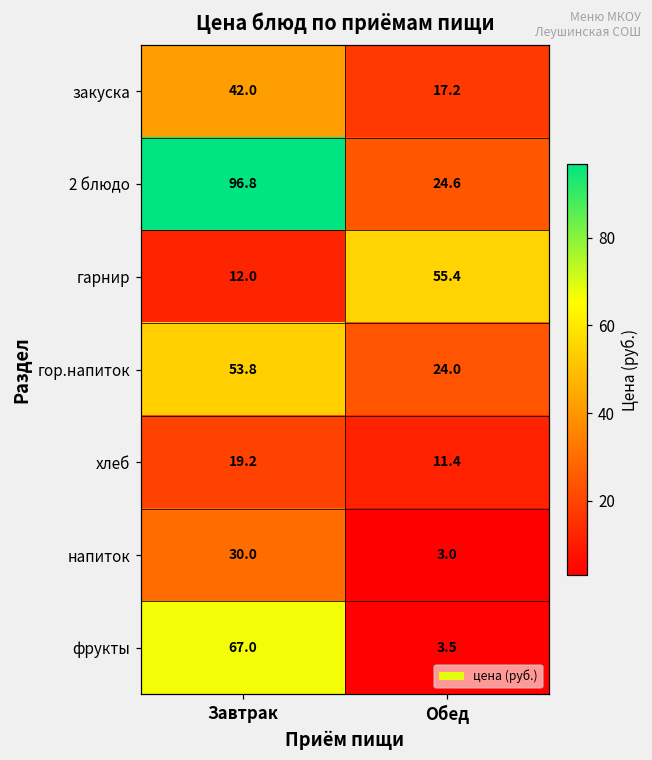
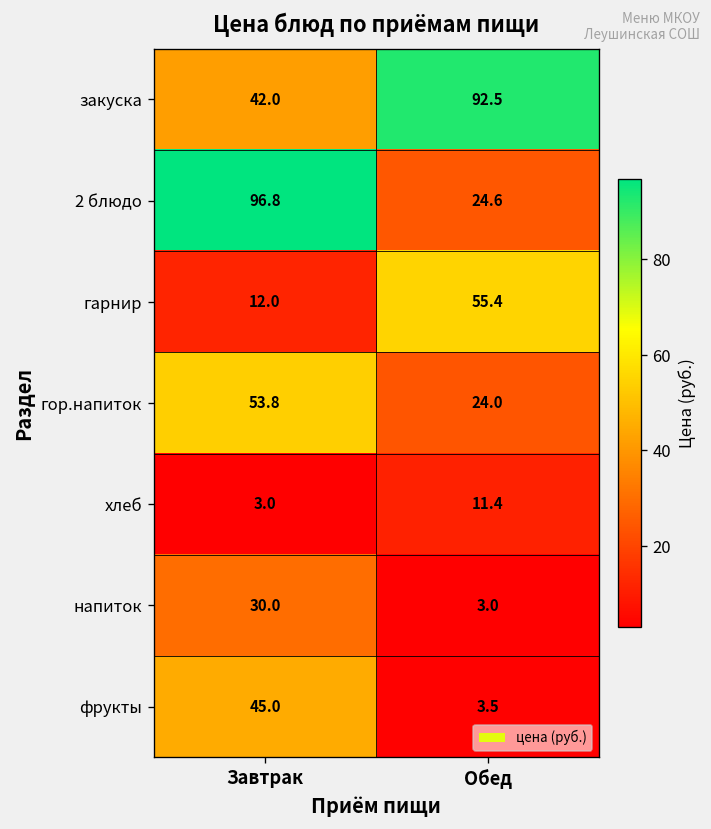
  {
    "закуска": {
      "Завтрак": 42.0,
-     "Обед": 17.2
+     "Обед": 92.5
    },
    "2 блюдо": {
      "Завтрак": 96.8,
      "Обед": 24.6
    },
    "гарнир": {
      "Завтрак": 12.0,
      "Обед": 55.4
    },
    "гор.напиток": {
      "Завтрак": 53.8,
      "Обед": 24.0
    },
    "хлеб": {
-     "Завтрак": 19.2,
+     "Завтрак": 3.0,
      "Обед": 11.4
    },
    "напиток": {
      "Завтрак": 30.0,
      "Обед": 3.0
    },
    "фрукты": {
-     "Завтрак": 67.0,
+     "Завтрак": 45.0,
      "Обед": 3.5
    }
  }
